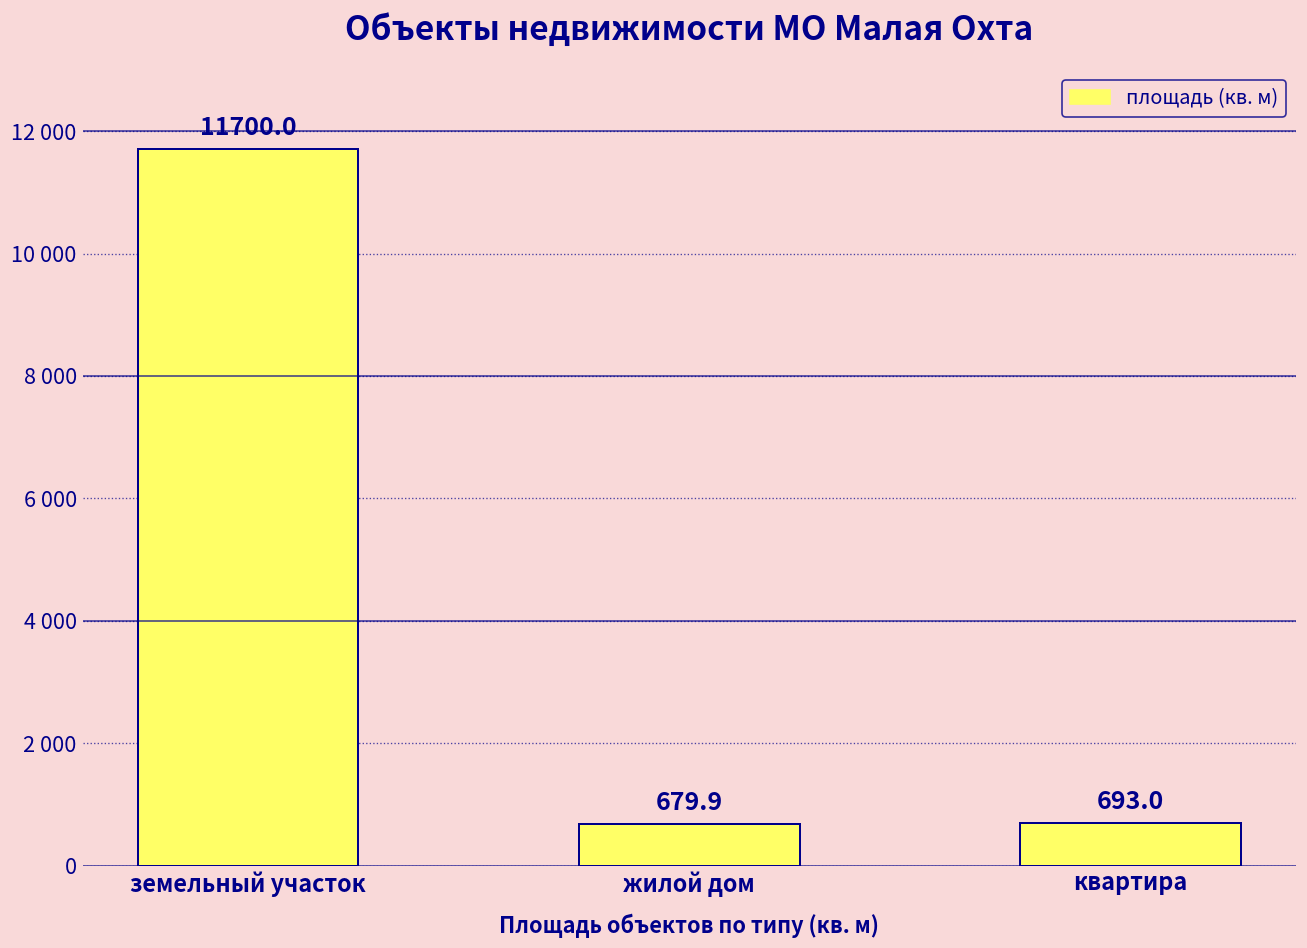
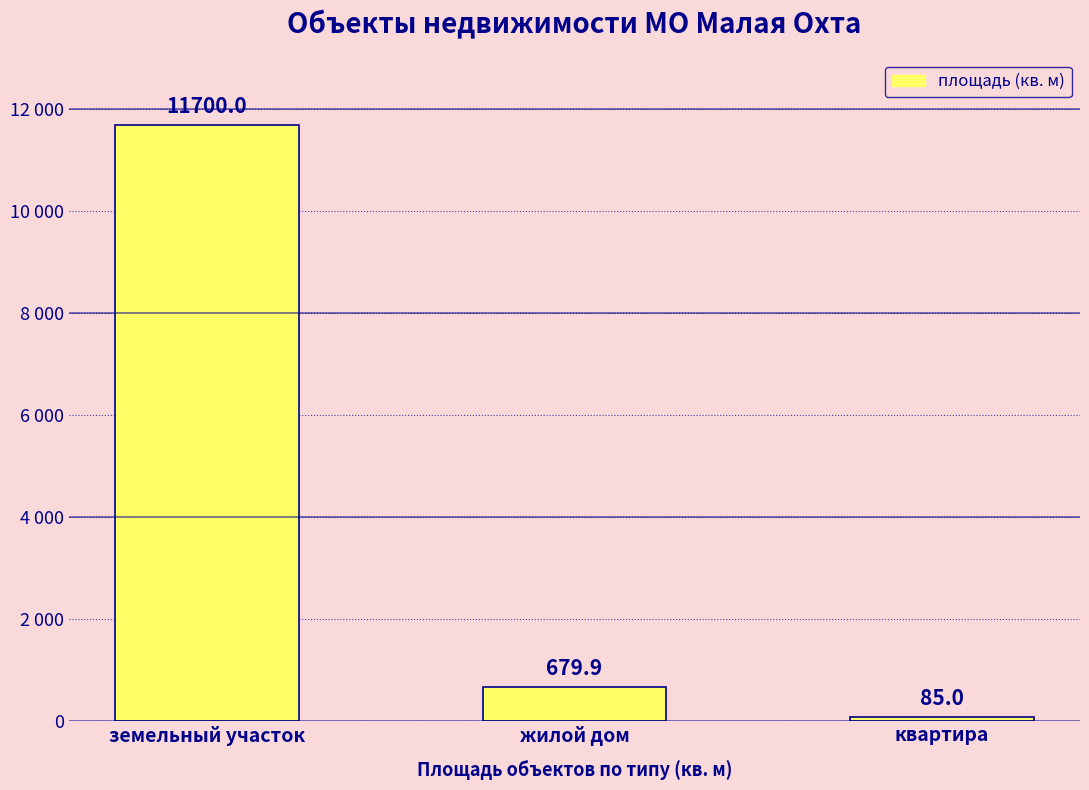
  {
    "земельный участок": 11700.0,
    "жилой дом": 679.9,
-   "квартира": 693.0
+   "квартира": 85.0
  }
